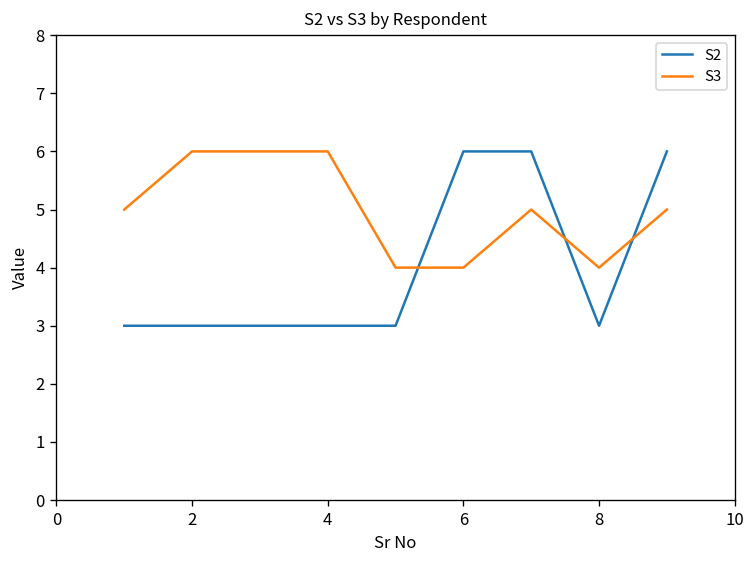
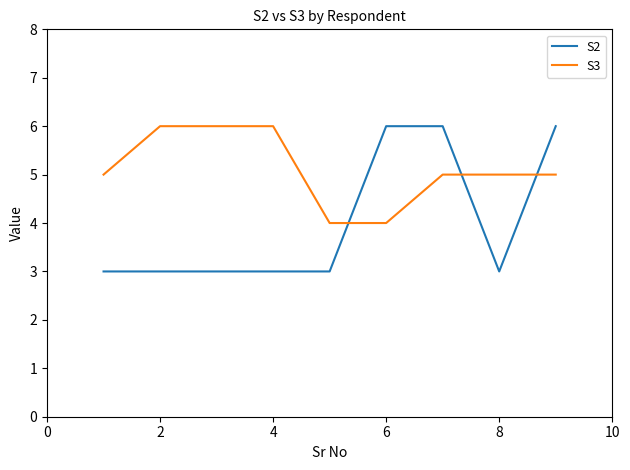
  {
    "S2": {
      "2": 3,
      "4": 3,
      "6": 6,
      "8": 3
    },
    "S3": {
      "2": 6,
      "4": 6,
      "6": 4,
-     "8": 4
+     "8": 5
    }
  }
